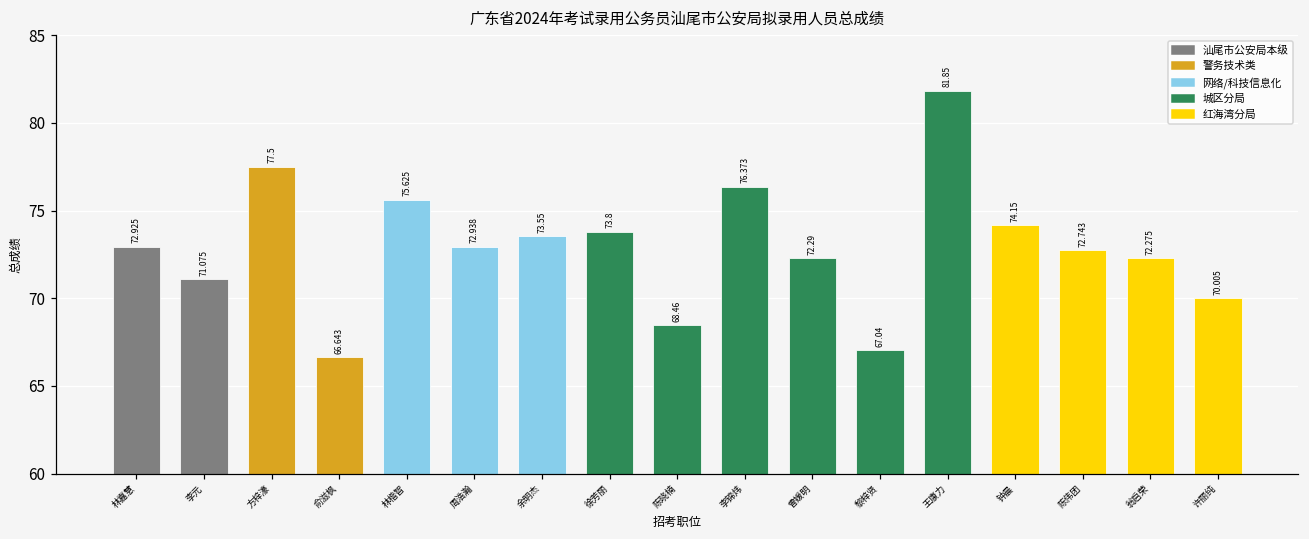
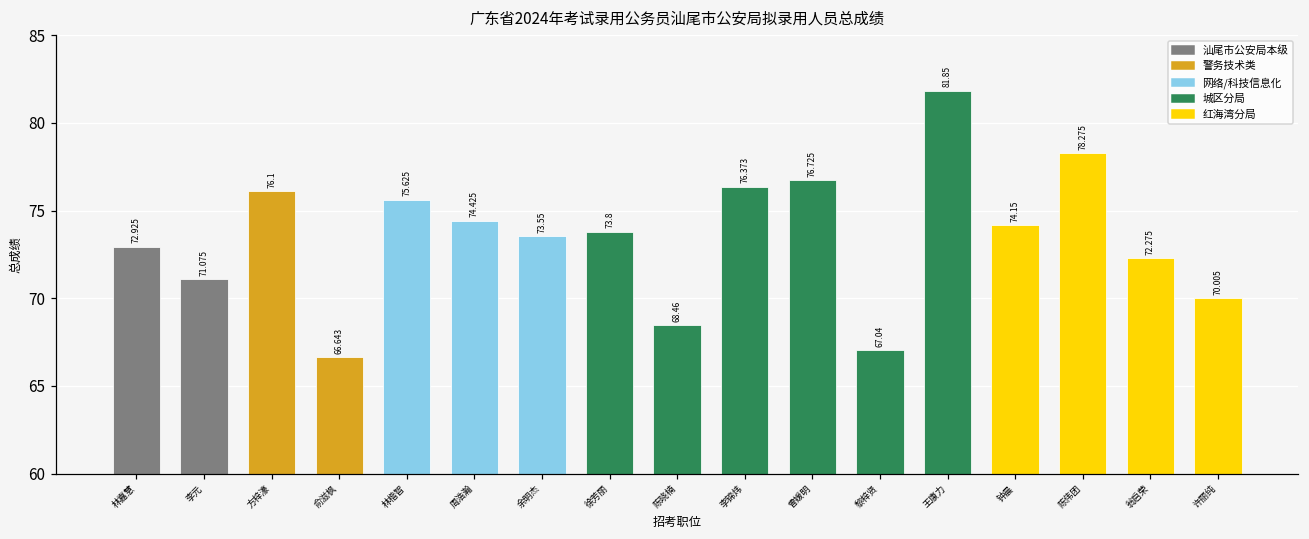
  {
    "林嘉慧": 72.925,
    "李元": 71.075,
-   "方梓濠": 77.5,
+   "方梓濠": 76.1,
    "俞滋枫": 66.643,
    "林楷智": 75.625,
-   "周浩瀚": 72.938,
+   "周浩瀚": 74.425,
    "余明杰": 73.55,
    "徐芳丽": 73.8,
    "陈晓楠": 68.46,
    "李锦炜": 76.373,
-   "曾媛明": 72.29,
+   "曾媛明": 76.725,
    "黎梓贤": 67.04,
    "王康力": 81.85,
    "钟晨": 74.15,
-   "陈伟团": 72.743,
+   "陈伟团": 78.275,
    "翁启荣": 72.275,
    "许丽纯": 70.005
  }
